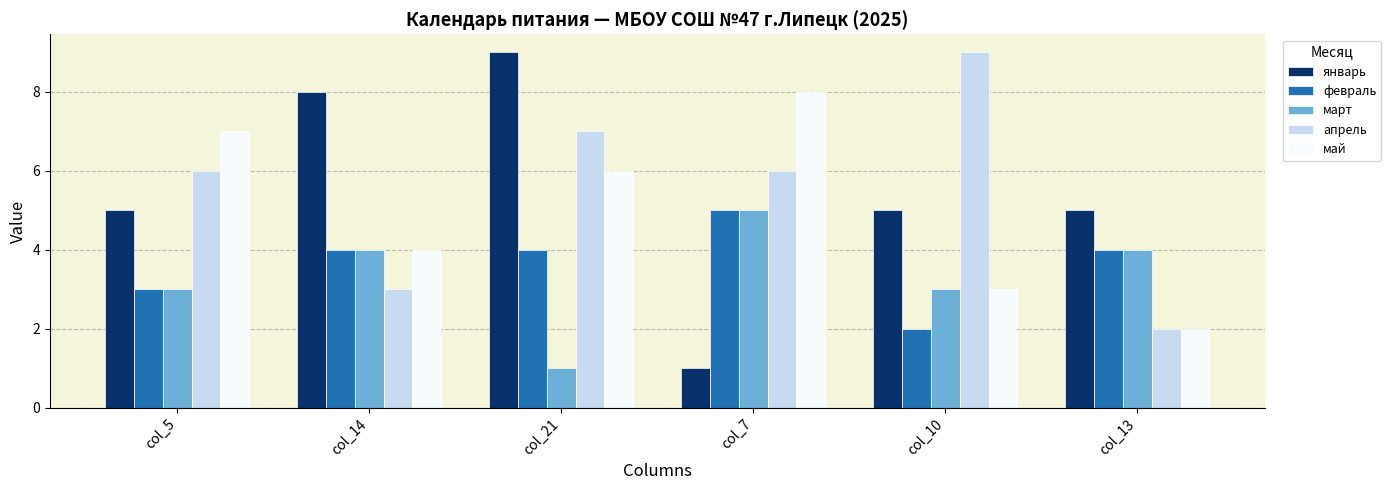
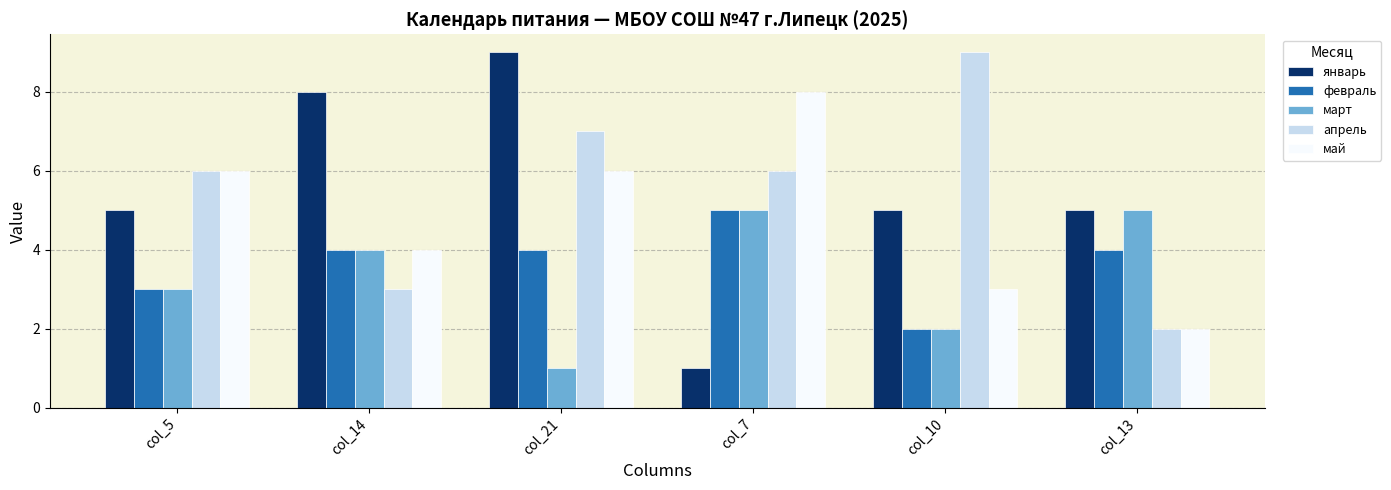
  {
    "январь": {
      "col_5": 5,
      "col_14": 8,
      "col_21": 9,
      "col_7": 1,
      "col_10": 5,
      "col_13": 5
    },
    "февраль": {
      "col_5": 3,
      "col_14": 4,
      "col_21": 4,
      "col_7": 5,
      "col_10": 2,
      "col_13": 4
    },
    "март": {
      "col_5": 3,
      "col_14": 4,
      "col_21": 1,
      "col_7": 5,
-     "col_10": 3,
-     "col_13": 4
+     "col_10": 2,
+     "col_13": 5
    },
    "апрель": {
      "col_5": 6,
      "col_14": 3,
      "col_21": 7,
      "col_7": 6,
      "col_10": 9,
      "col_13": 2
    },
    "май": {
-     "col_5": 7,
+     "col_5": 6,
      "col_14": 4,
      "col_21": 6,
      "col_7": 8,
      "col_10": 3,
      "col_13": 2
    }
  }
